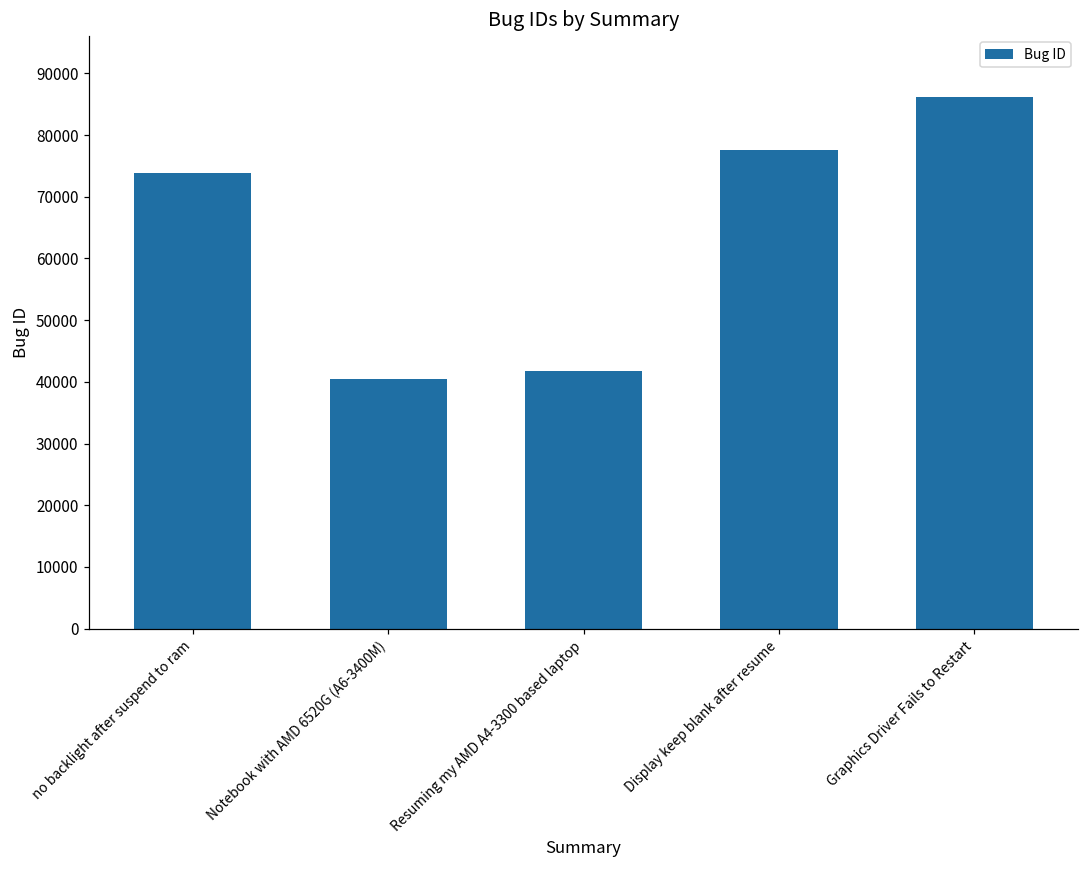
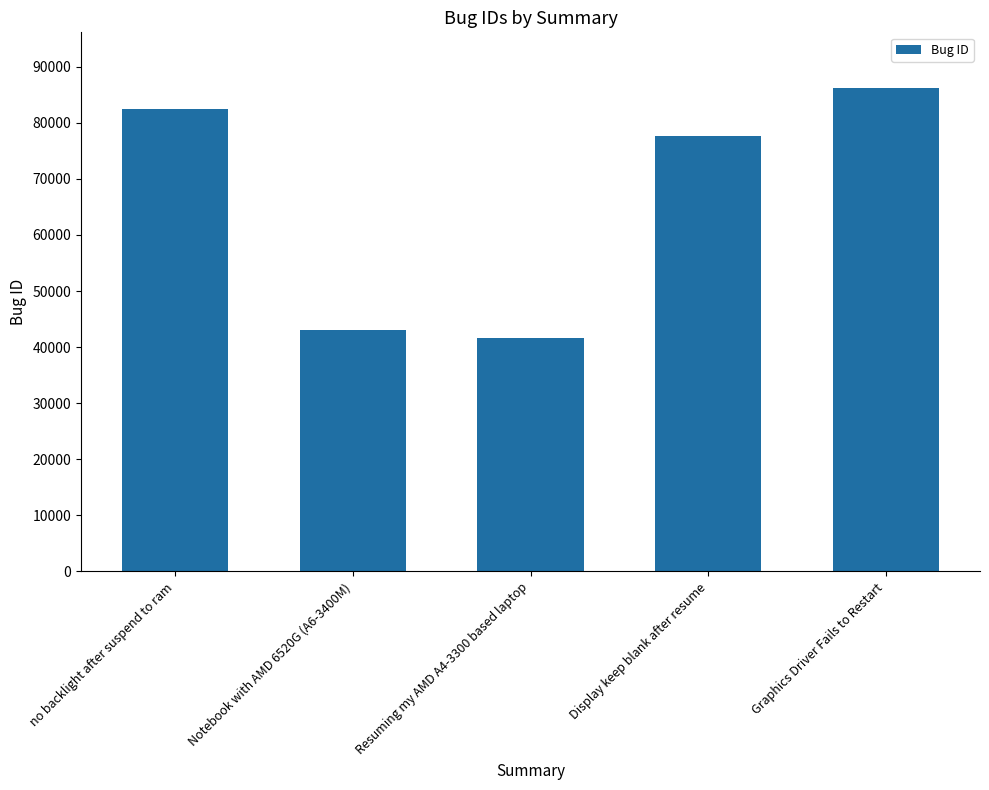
  {
-   "no backlight after suspend to ram": 74000,
-   "Notebook with AMD 6520G (A6-3400M)": 40000,
+   "no backlight after suspend to ram": 83000,
+   "Notebook with AMD 6520G (A6-3400M)": 43000,
    "Resuming my AMD A4-3300 based laptop": 42000,
    "Display keep blank after resume": 78000,
    "Graphics Driver Fails to Restart": 86000
  }
